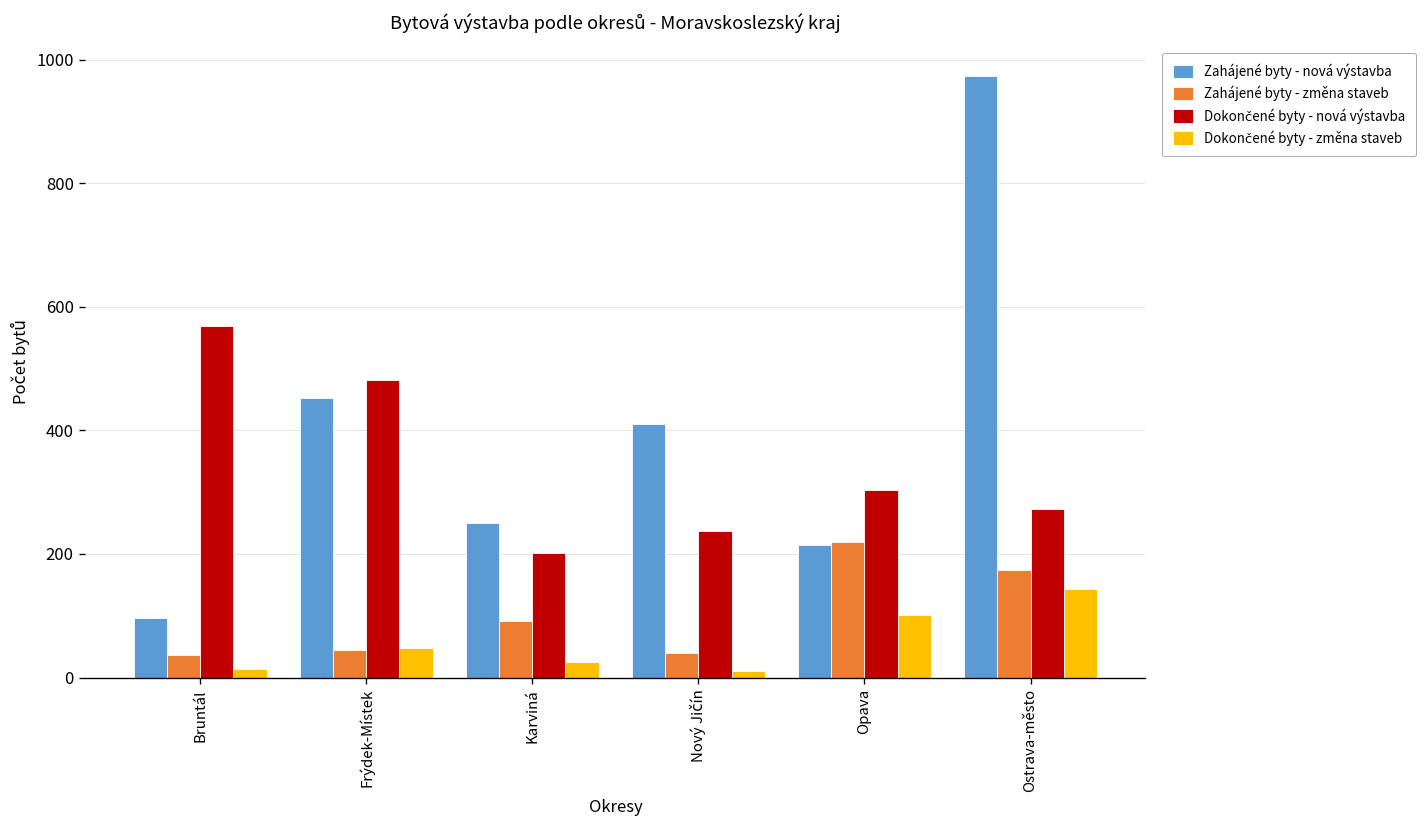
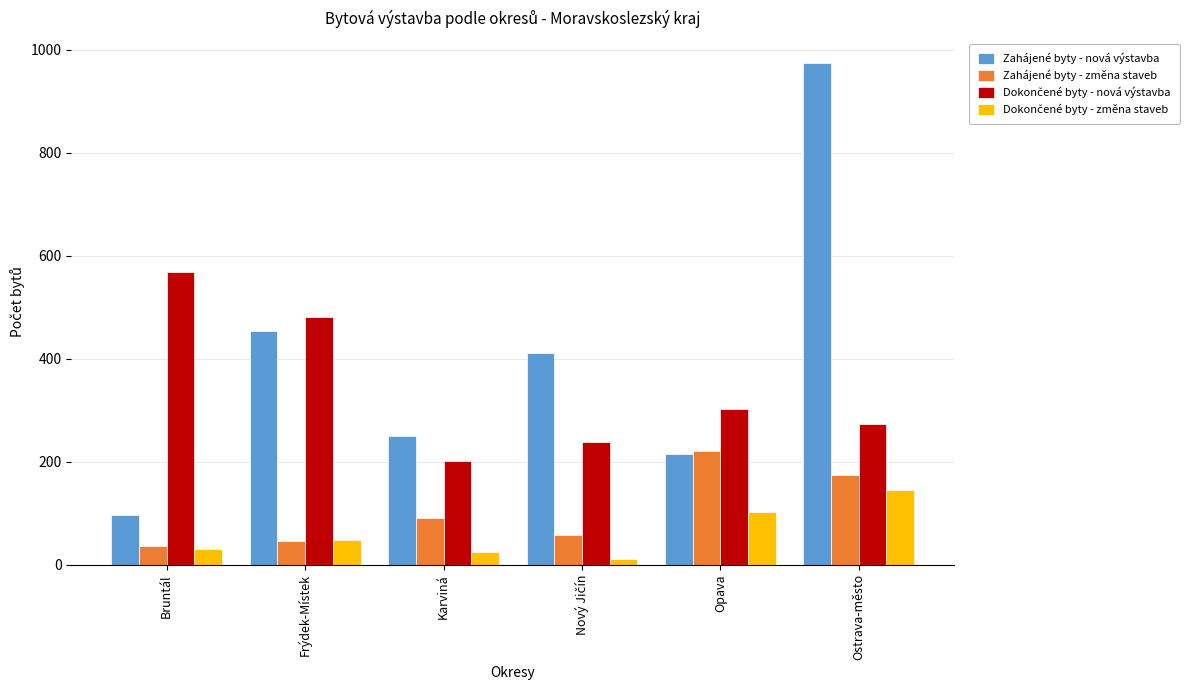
  {
    "Zahájené byty - nová výstavba": {
      "Bruntál": 100,
      "Frýdek-Místek": 450,
      "Karviná": 250,
      "Nový Jičín": 410,
      "Opava": 210,
      "Ostrava-město": 970
    },
    "Zahájené byty - změna staveb": {
      "Bruntál": 40,
      "Frýdek-Místek": 50,
      "Karviná": 90,
-     "Nový Jičín": 40,
+     "Nový Jičín": 60,
      "Opava": 220,
      "Ostrava-město": 170
    },
    "Dokončené byty - nová výstavba": {
      "Bruntál": 570,
      "Frýdek-Místek": 480,
      "Karviná": 200,
      "Nový Jičín": 240,
      "Opava": 300,
      "Ostrava-město": 270
    },
    "Dokončené byty - změna staveb": {
-     "Bruntál": 10,
+     "Bruntál": 30,
      "Frýdek-Místek": 50,
      "Karviná": 30,
      "Nový Jičín": 10,
      "Opava": 100,
      "Ostrava-město": 140
    }
  }
